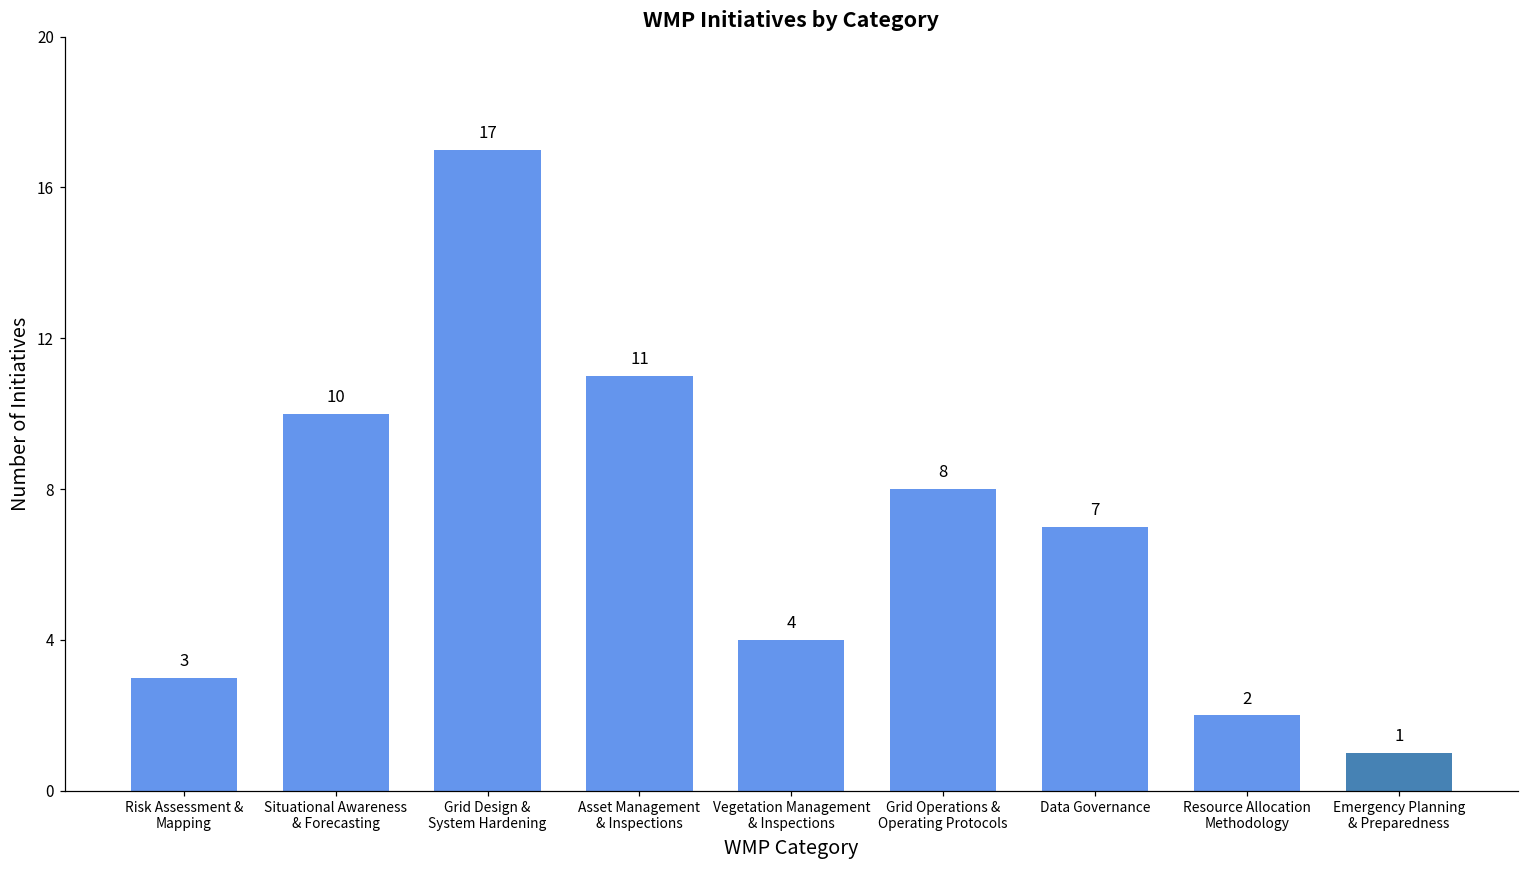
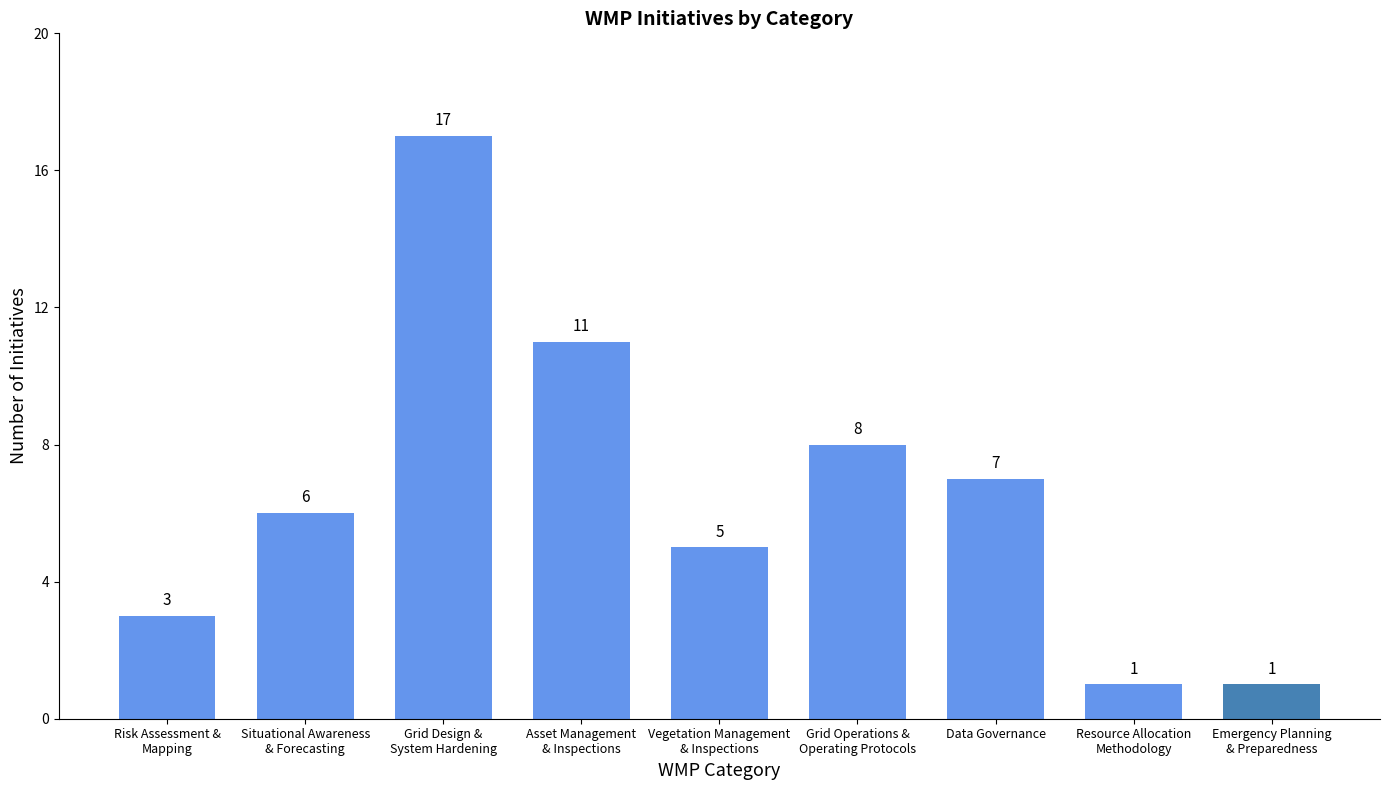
  {
    "Risk Assessment & Mapping": 3,
-   "Situational Awareness & Forecasting": 10,
+   "Situational Awareness & Forecasting": 6,
    "Grid Design & System Hardening": 17,
    "Asset Management & Inspections": 11,
-   "Vegetation Management & Inspections": 4,
+   "Vegetation Management & Inspections": 5,
    "Grid Operations & Operating Protocols": 8,
    "Data Governance": 7,
-   "Resource Allocation Methodology": 2,
+   "Resource Allocation Methodology": 1,
    "Emergency Planning & Preparedness": 1
  }
